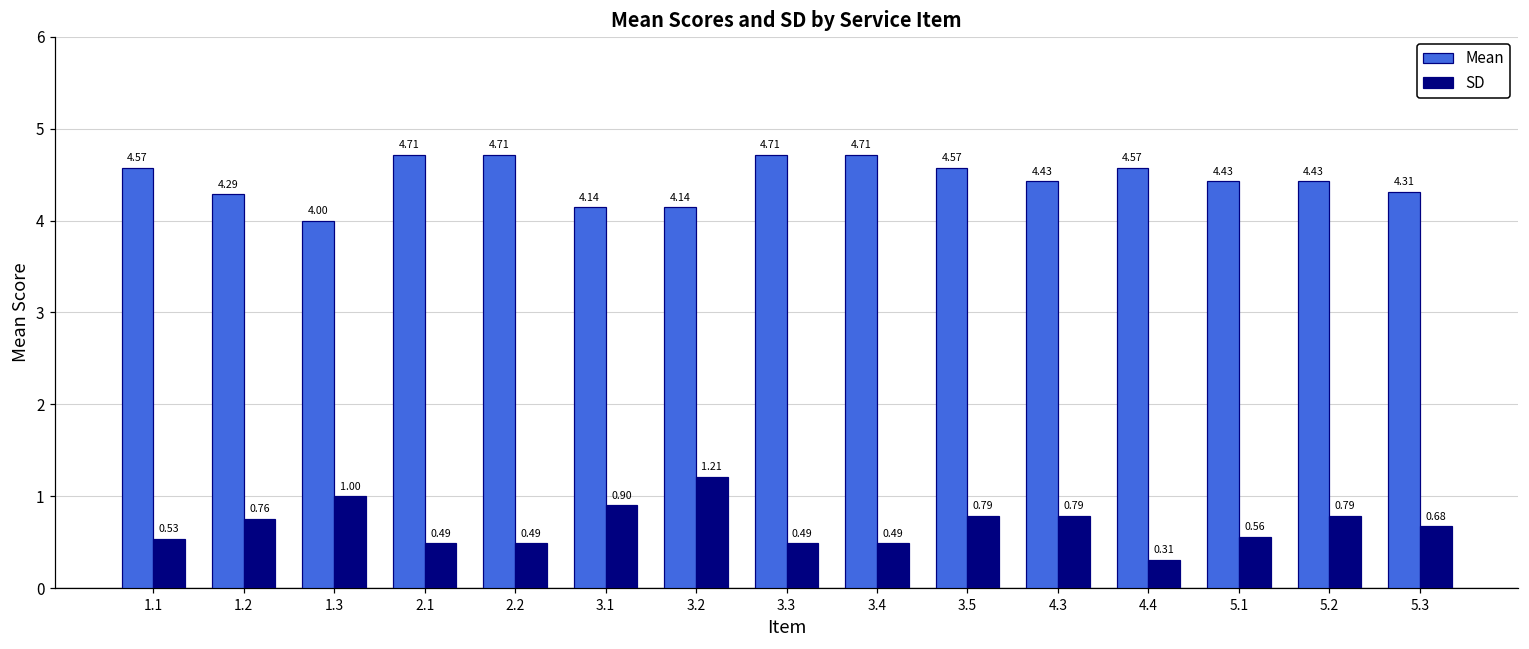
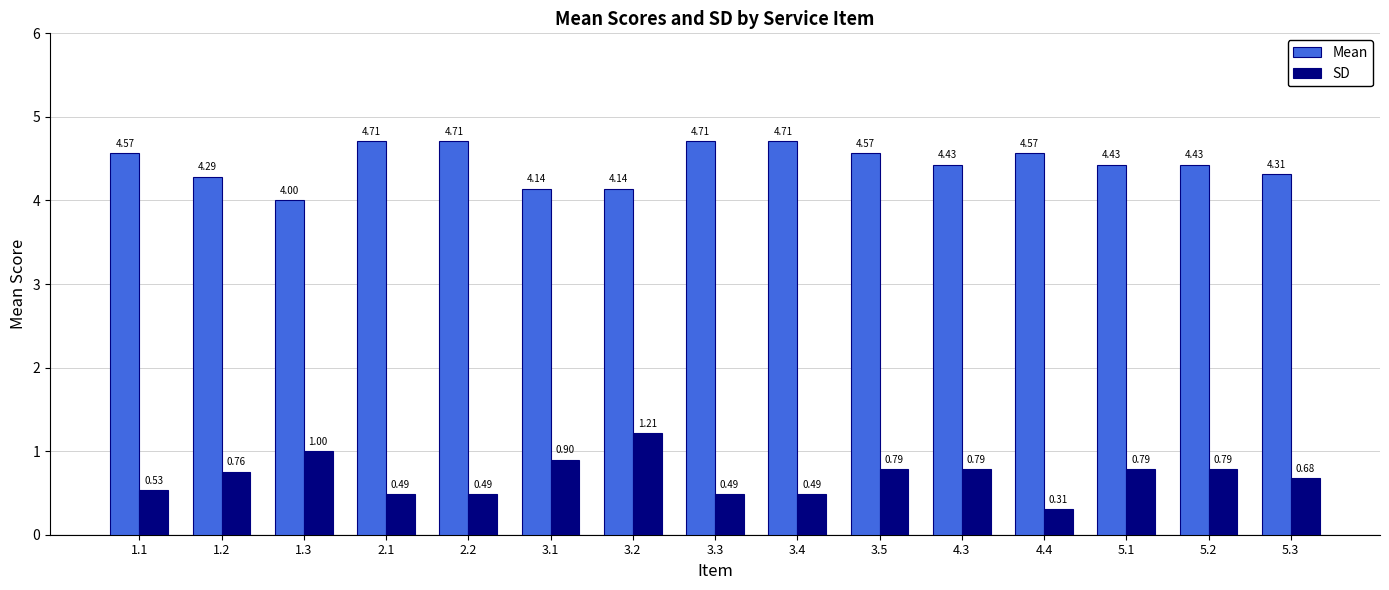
  {
    "Mean": {
      "1.1": 4.57,
      "1.2": 4.29,
      "1.3": 4.00,
      "2.1": 4.71,
      "2.2": 4.71,
      "3.1": 4.14,
      "3.2": 4.14,
      "3.3": 4.71,
      "3.4": 4.71,
      "3.5": 4.57,
      "4.3": 4.43,
      "4.4": 4.57,
      "5.1": 4.43,
      "5.2": 4.43,
      "5.3": 4.31
    },
    "SD": {
      "1.1": 0.53,
      "1.2": 0.76,
      "1.3": 1.00,
      "2.1": 0.49,
      "2.2": 0.49,
      "3.1": 0.90,
      "3.2": 1.21,
      "3.3": 0.49,
      "3.4": 0.49,
      "3.5": 0.79,
      "4.3": 0.79,
      "4.4": 0.31,
-     "5.1": 0.56,
+     "5.1": 0.79,
      "5.2": 0.79,
      "5.3": 0.68
    }
  }
